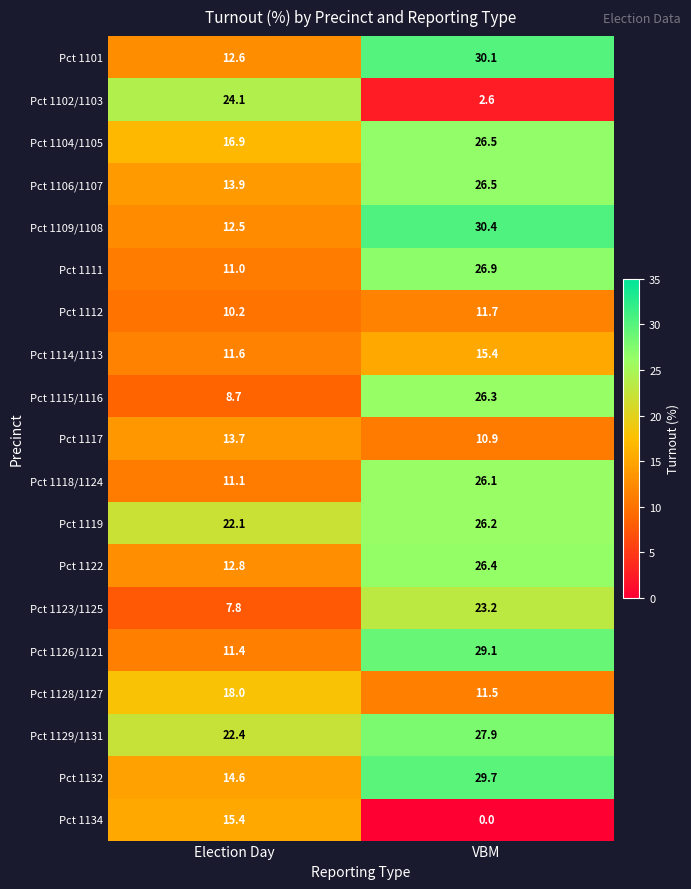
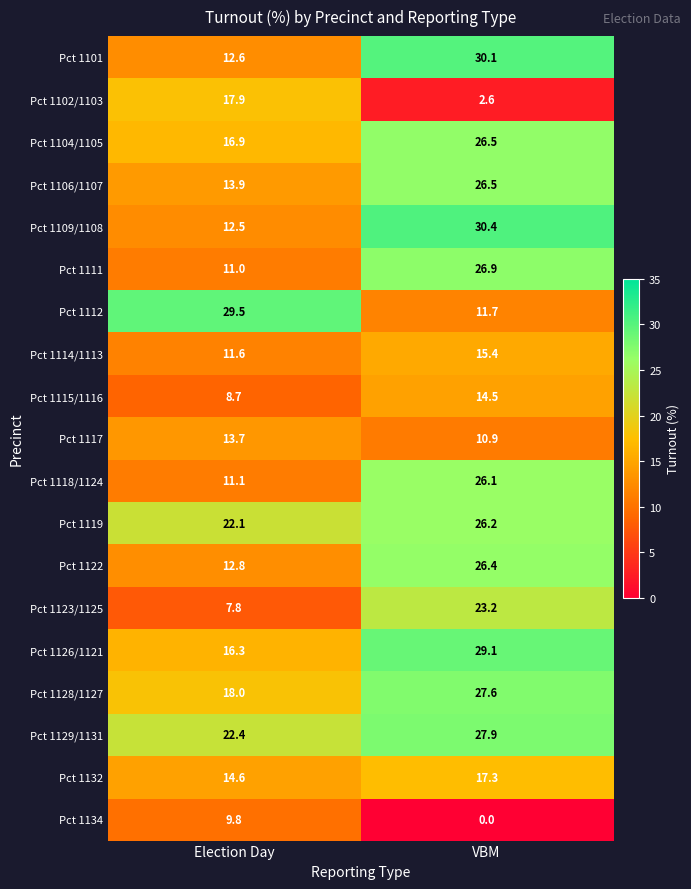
  {
    "Pct 1101": {
      "Election Day": 12.6,
      "VBM": 30.1
    },
    "Pct 1102/1103": {
-     "Election Day": 24.1,
+     "Election Day": 17.9,
      "VBM": 2.6
    },
    "Pct 1104/1105": {
      "Election Day": 16.9,
      "VBM": 26.5
    },
    "Pct 1106/1107": {
      "Election Day": 13.9,
      "VBM": 26.5
    },
    "Pct 1109/1108": {
      "Election Day": 12.5,
      "VBM": 30.4
    },
    "Pct 1111": {
      "Election Day": 11.0,
      "VBM": 26.9
    },
    "Pct 1112": {
-     "Election Day": 10.2,
+     "Election Day": 29.5,
      "VBM": 11.7
    },
    "Pct 1114/1113": {
      "Election Day": 11.6,
      "VBM": 15.4
    },
    "Pct 1115/1116": {
      "Election Day": 8.7,
-     "VBM": 26.3
+     "VBM": 14.5
    },
    "Pct 1117": {
      "Election Day": 13.7,
      "VBM": 10.9
    },
    "Pct 1118/1124": {
      "Election Day": 11.1,
      "VBM": 26.1
    },
    "Pct 1119": {
      "Election Day": 22.1,
      "VBM": 26.2
    },
    "Pct 1122": {
      "Election Day": 12.8,
      "VBM": 26.4
    },
    "Pct 1123/1125": {
      "Election Day": 7.8,
      "VBM": 23.2
    },
    "Pct 1126/1121": {
-     "Election Day": 11.4,
+     "Election Day": 16.3,
      "VBM": 29.1
    },
    "Pct 1128/1127": {
      "Election Day": 18.0,
-     "VBM": 11.5
+     "VBM": 27.6
    },
    "Pct 1129/1131": {
      "Election Day": 22.4,
      "VBM": 27.9
    },
    "Pct 1132": {
      "Election Day": 14.6,
-     "VBM": 29.7
+     "VBM": 17.3
    },
    "Pct 1134": {
-     "Election Day": 15.4,
+     "Election Day": 9.8,
      "VBM": 0.0
    }
  }
